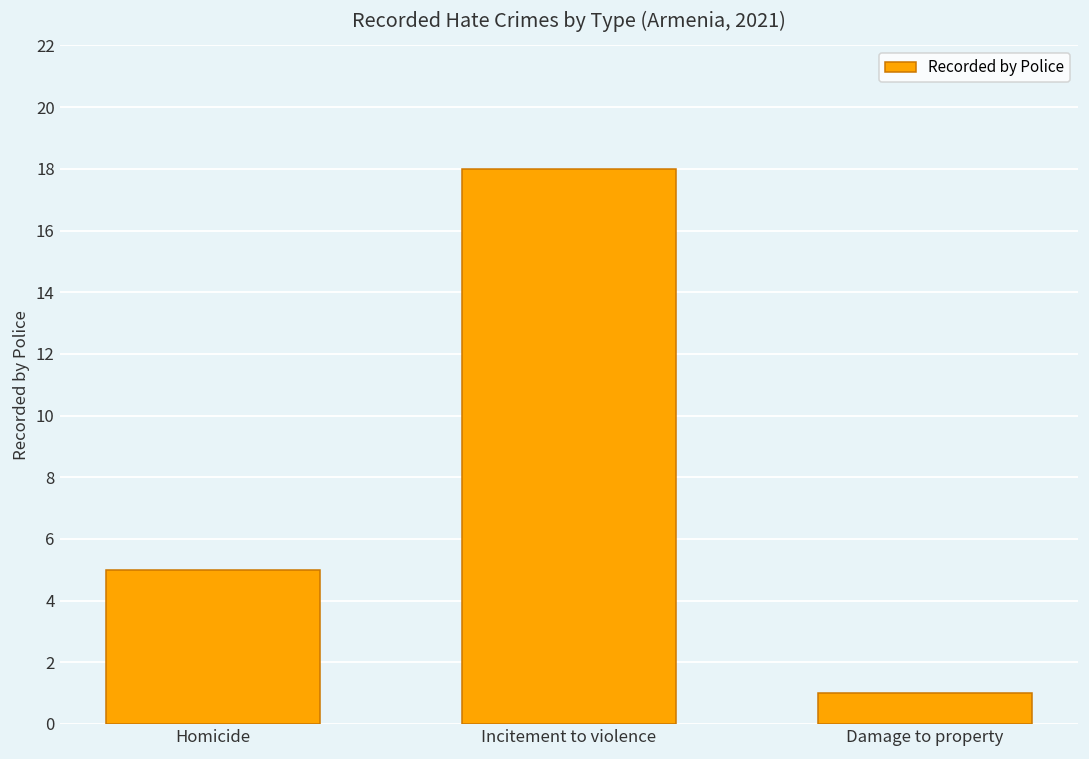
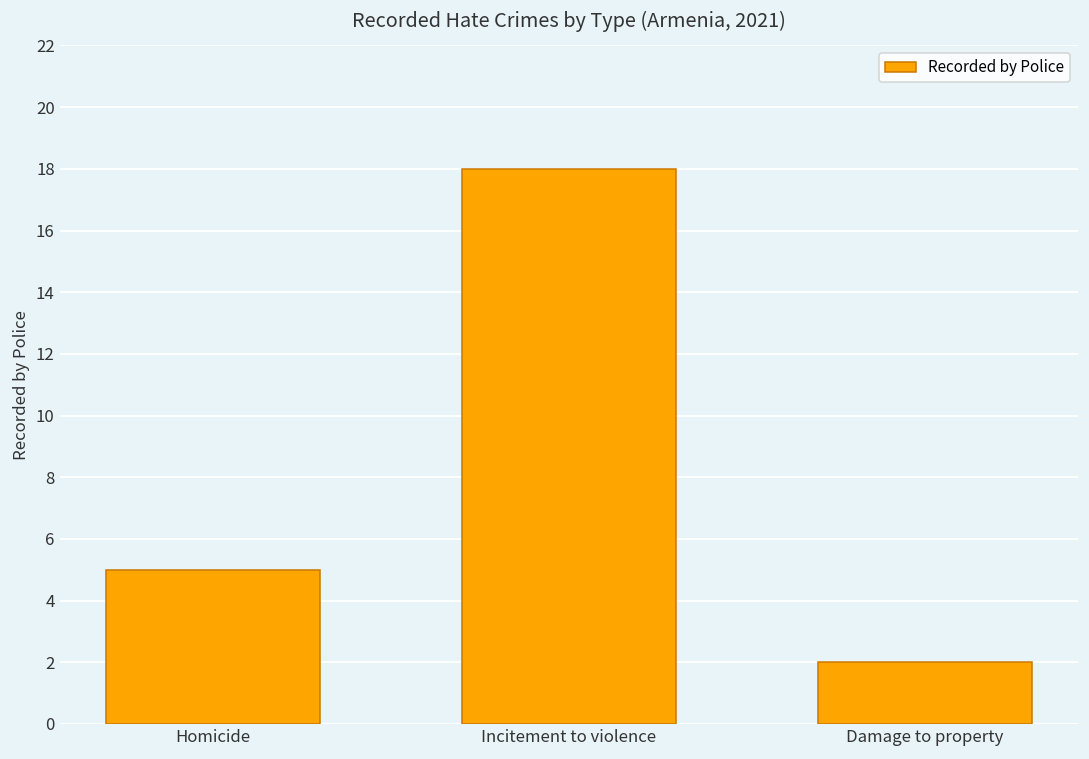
  {
    "Homicide": 5,
    "Incitement to violence": 18,
-   "Damage to property": 1
+   "Damage to property": 2
  }
